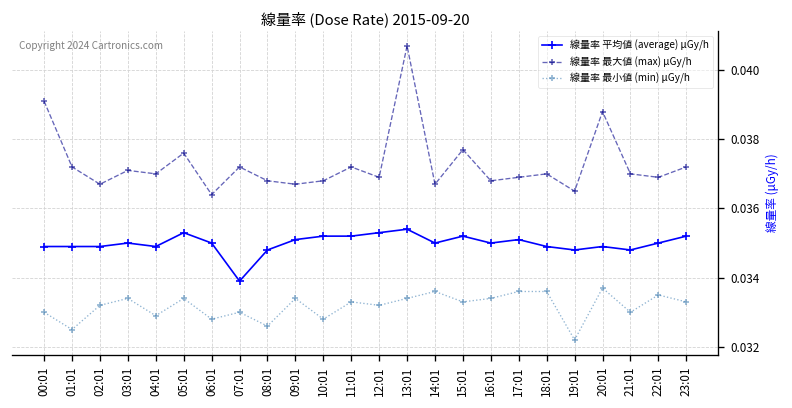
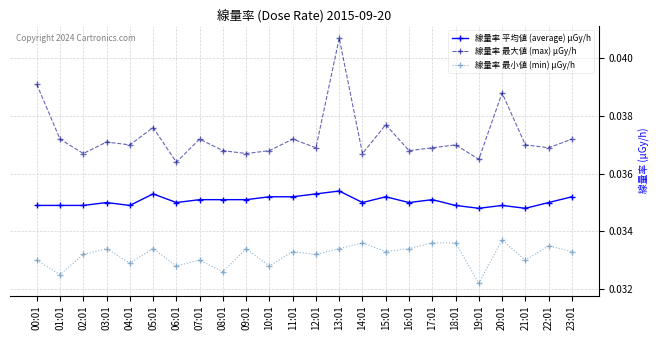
  {
    "線量率 平均値 (average) μGy/h": {
      "00:01": 0.0349,
      "01:01": 0.0349,
      "02:01": 0.0349,
      "03:01": 0.0350,
      "04:01": 0.0349,
      "05:01": 0.0353,
      "06:01": 0.0350,
-     "07:01": 0.0339,
-     "08:01": 0.0348,
+     "07:01": 0.0351,
+     "08:01": 0.0351,
      "09:01": 0.0351,
      "10:01": 0.0352,
      "11:01": 0.0352,
      "12:01": 0.0353,
      "13:01": 0.0354,
      "14:01": 0.0350,
      "15:01": 0.0352,
      "16:01": 0.0350,
      "17:01": 0.0351,
      "18:01": 0.0349,
      "19:01": 0.0348,
      "20:01": 0.0349,
      "21:01": 0.0348,
      "22:01": 0.0350,
      "23:01": 0.0352
    },
    "線量率 最大値 (max) μGy/h": {
      "00:01": 0.0391,
      "01:01": 0.0372,
      "02:01": 0.0367,
      "03:01": 0.0371,
      "04:01": 0.0370,
      "05:01": 0.0376,
      "06:01": 0.0364,
      "07:01": 0.0372,
      "08:01": 0.0368,
      "09:01": 0.0367,
      "10:01": 0.0368,
      "11:01": 0.0372,
      "12:01": 0.0369,
      "13:01": 0.0407,
      "14:01": 0.0367,
      "15:01": 0.0377,
      "16:01": 0.0368,
      "17:01": 0.0369,
      "18:01": 0.0370,
      "19:01": 0.0365,
      "20:01": 0.0388,
      "21:01": 0.0370,
      "22:01": 0.0369,
      "23:01": 0.0372
    },
    "線量率 最小値 (min) μGy/h": {
      "00:01": 0.0330,
      "01:01": 0.0325,
      "02:01": 0.0332,
      "03:01": 0.0334,
      "04:01": 0.0329,
      "05:01": 0.0334,
      "06:01": 0.0328,
      "07:01": 0.0330,
      "08:01": 0.0326,
      "09:01": 0.0334,
      "10:01": 0.0328,
      "11:01": 0.0333,
      "12:01": 0.0332,
      "13:01": 0.0334,
      "14:01": 0.0336,
      "15:01": 0.0333,
      "16:01": 0.0334,
      "17:01": 0.0336,
      "18:01": 0.0336,
      "19:01": 0.0322,
      "20:01": 0.0337,
      "21:01": 0.0330,
      "22:01": 0.0335,
      "23:01": 0.0333
    }
  }
